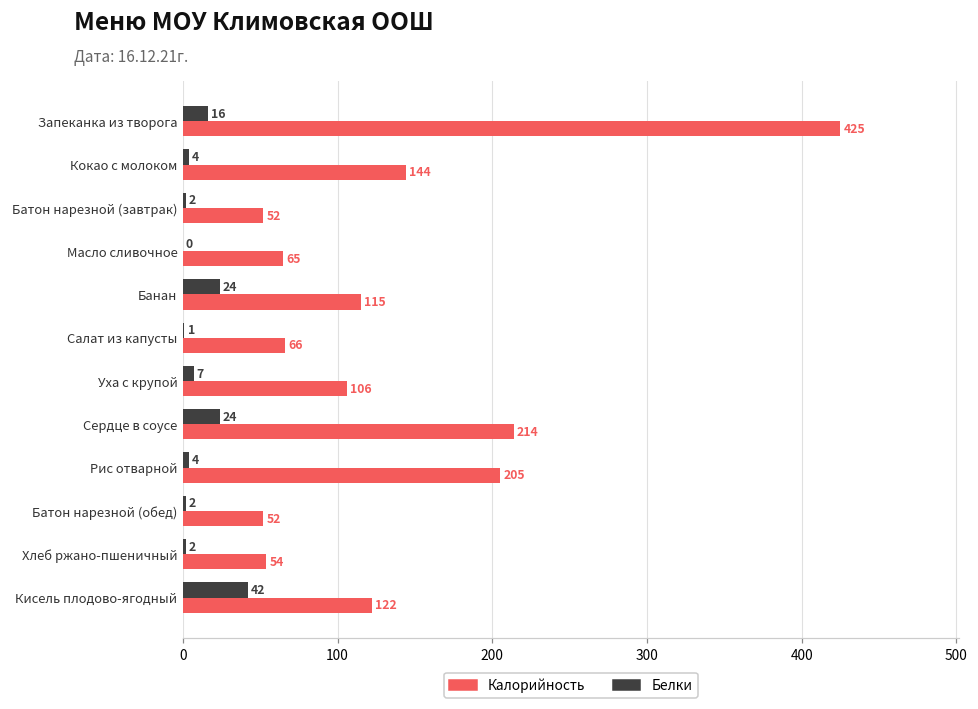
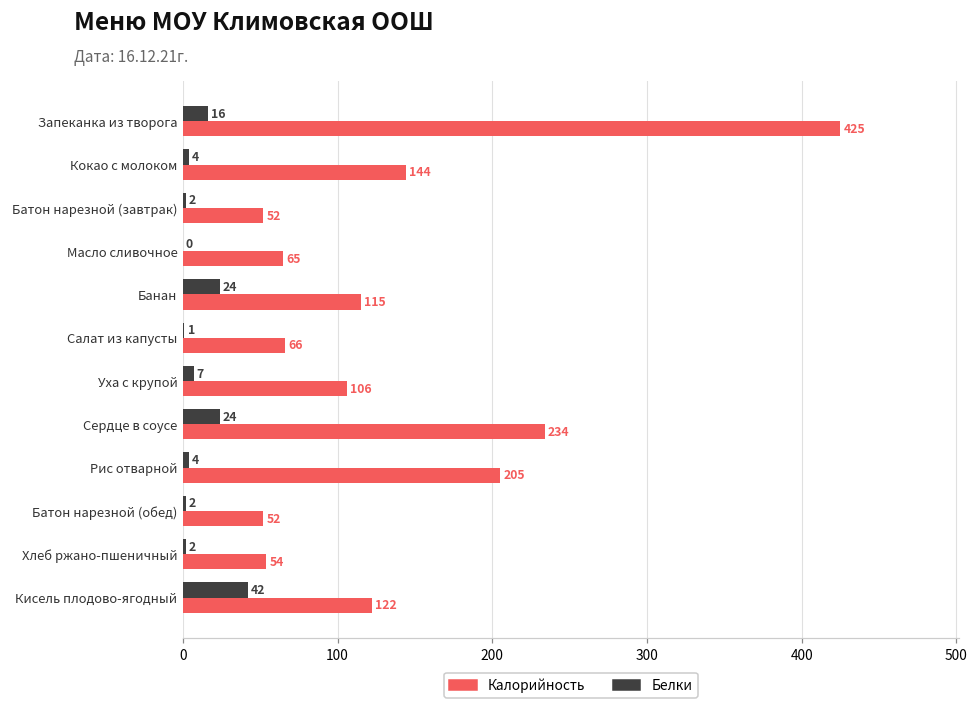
  {
    "Калорийность": {
      "Запеканка из творога": 425,
      "Кокао с молоком": 144,
      "Батон нарезной (завтрак)": 52,
      "Масло сливочное": 65,
      "Банан": 115,
      "Салат из капусты": 66,
      "Уха с крупой": 106,
-     "Сердце в соусе": 214,
+     "Сердце в соусе": 234,
      "Рис отварной": 205,
      "Батон нарезной (обед)": 52,
      "Хлеб ржано-пшеничный": 54,
      "Кисель плодово-ягодный": 122
    },
    "Белки": {
      "Запеканка из творога": 16,
      "Кокао с молоком": 4,
      "Батон нарезной (завтрак)": 2,
      "Масло сливочное": 0,
      "Банан": 24,
      "Салат из капусты": 1,
      "Уха с крупой": 7,
      "Сердце в соусе": 24,
      "Рис отварной": 4,
      "Батон нарезной (обед)": 2,
      "Хлеб ржано-пшеничный": 2,
      "Кисель плодово-ягодный": 42
    }
  }
